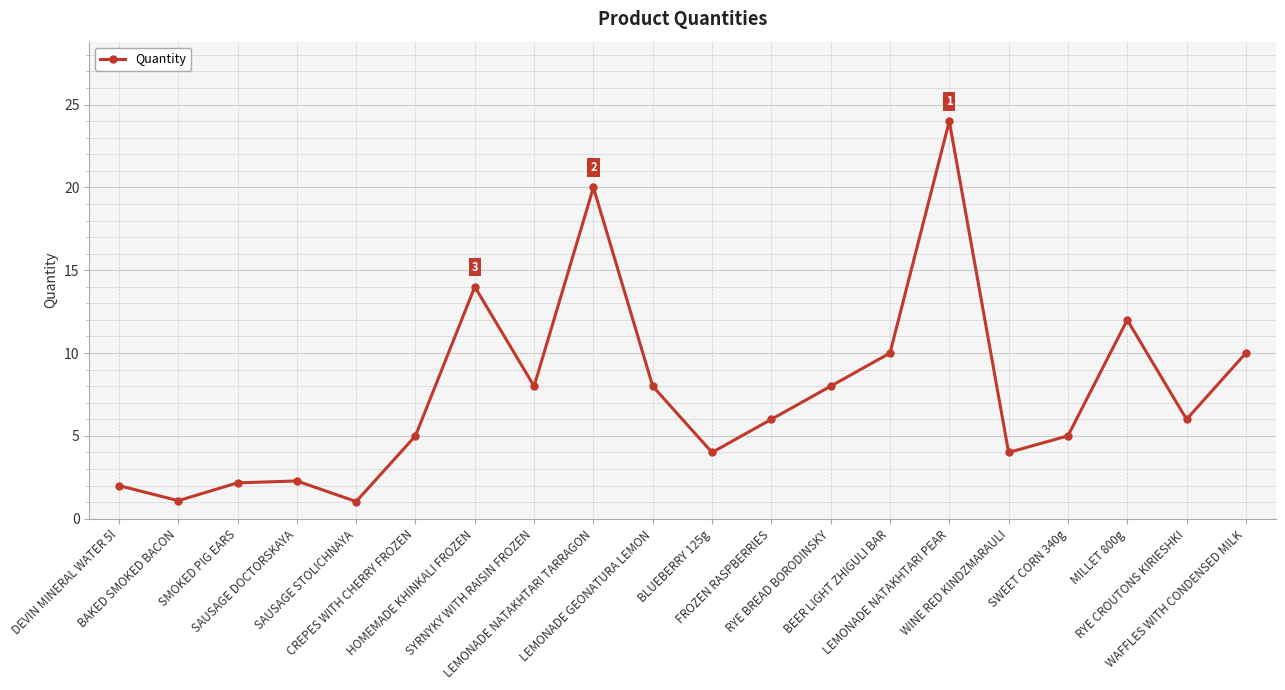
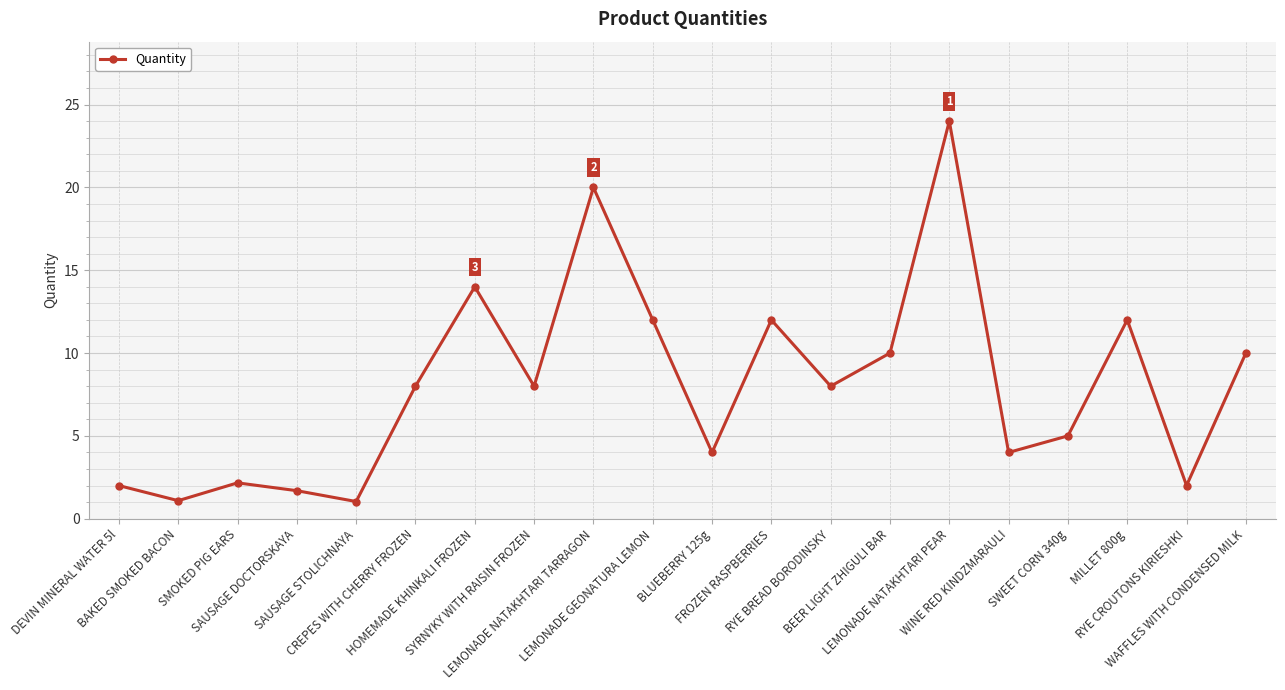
  {
    "DEVIN MINERAL WATER 5l": 2.0,
    "BAKED SMOKED BACON": 1.1,
    "SMOKED PIG EARS": 2.2,
-   "SAUSAGE DOCTORSKAYA": 2.3,
+   "SAUSAGE DOCTORSKAYA": 1.7,
    "SAUSAGE STOLICHNAYA": 1.0,
-   "CREPES WITH CHERRY FROZEN": 5,
+   "CREPES WITH CHERRY FROZEN": 8,
    "SYRNYKY WITH RAISIN FROZEN": 8.0,
-   "LEMONADE GEONATURA LEMON": 8,
+   "LEMONADE GEONATURA LEMON": 12,
    "BLUEBERRY 125g": 4.0,
-   "FROZEN RASPBERRIES": 6,
+   "FROZEN RASPBERRIES": 12,
    "RYE BREAD BORODINSKY": 8.0,
    "BEER LIGHT ZHIGULI BAR": 10.0,
    "WINE RED KINDZMARAULI": 4.0,
    "SWEET CORN 340g": 5.0,
    "MILLET 800g": 12.0,
-   "RYE CROUTONS KIRIESHKI": 6,
+   "RYE CROUTONS KIRIESHKI": 2,
    "WAFFLES WITH CONDENSED MILK": 10.0
  }
